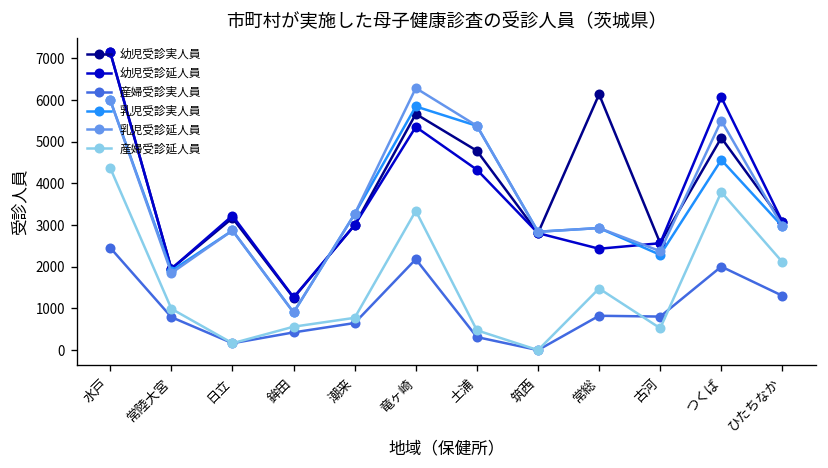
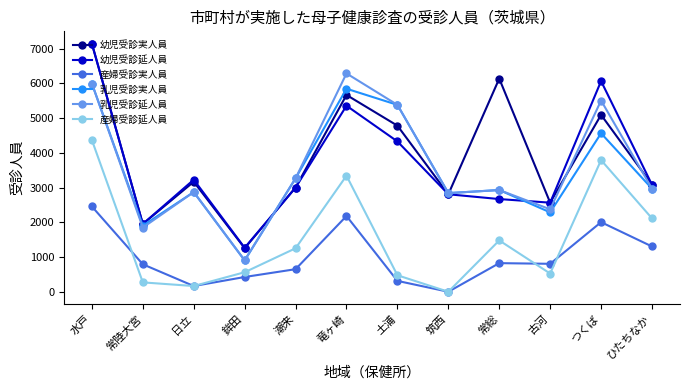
  {
    "幼児受診実人員": {
      "竜ヶ崎": 5700,
      "土浦": 4800,
      "常総": 6100,
      "つくば": 5100
    },
    "幼児受診延人員": {
      "竜ヶ崎": 5400,
      "土浦": 4300,
-     "常総": 2400,
+     "常総": 2700,
      "つくば": 6100
    },
    "乳児受診実人員": {
      "竜ヶ崎": 5800,
      "古河": 2300,
      "つくば": 4600
    },
    "産婦受診延人員": {
      "水戸": 4400,
-     "常陸大宮": 1000,
+     "常陸大宮": 300,
      "鉾田": 600,
-     "潮来": 800,
+     "潮来": 1300,
      "竜ヶ崎": 3300,
      "土浦": 500,
      "常総": 1500,
      "古河": 500,
      "つくば": 3800,
      "ひたちなか": 2100
    }
  }
